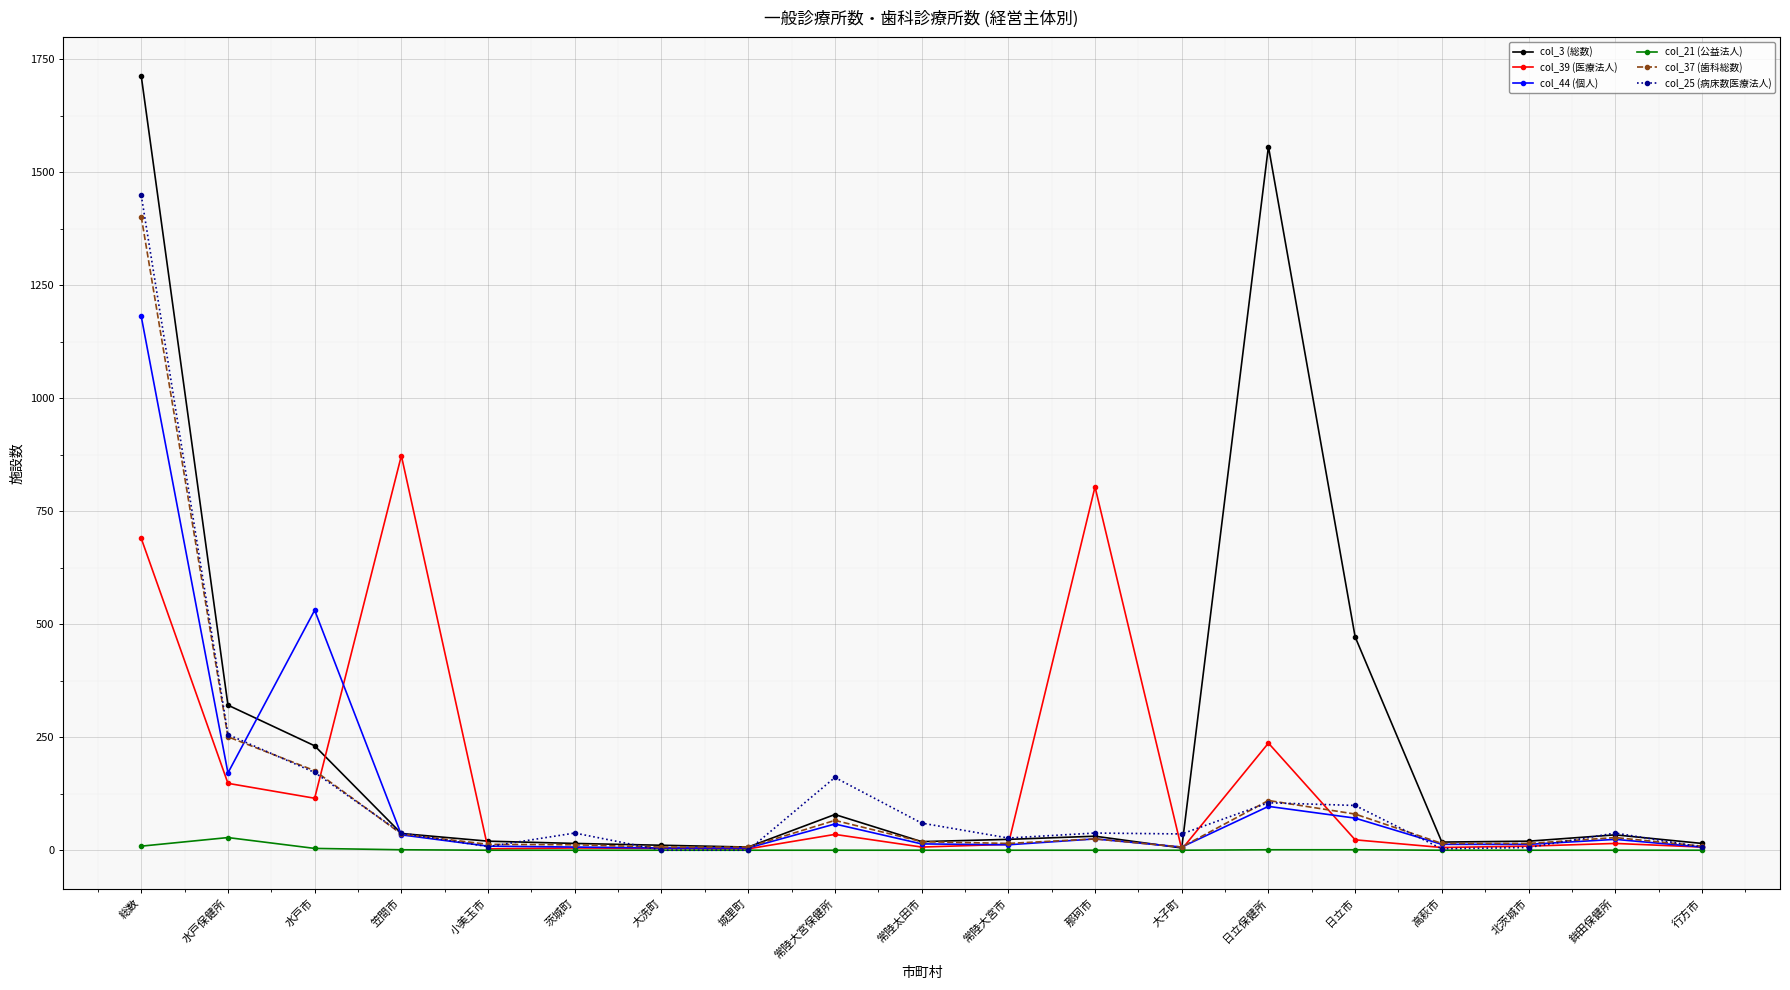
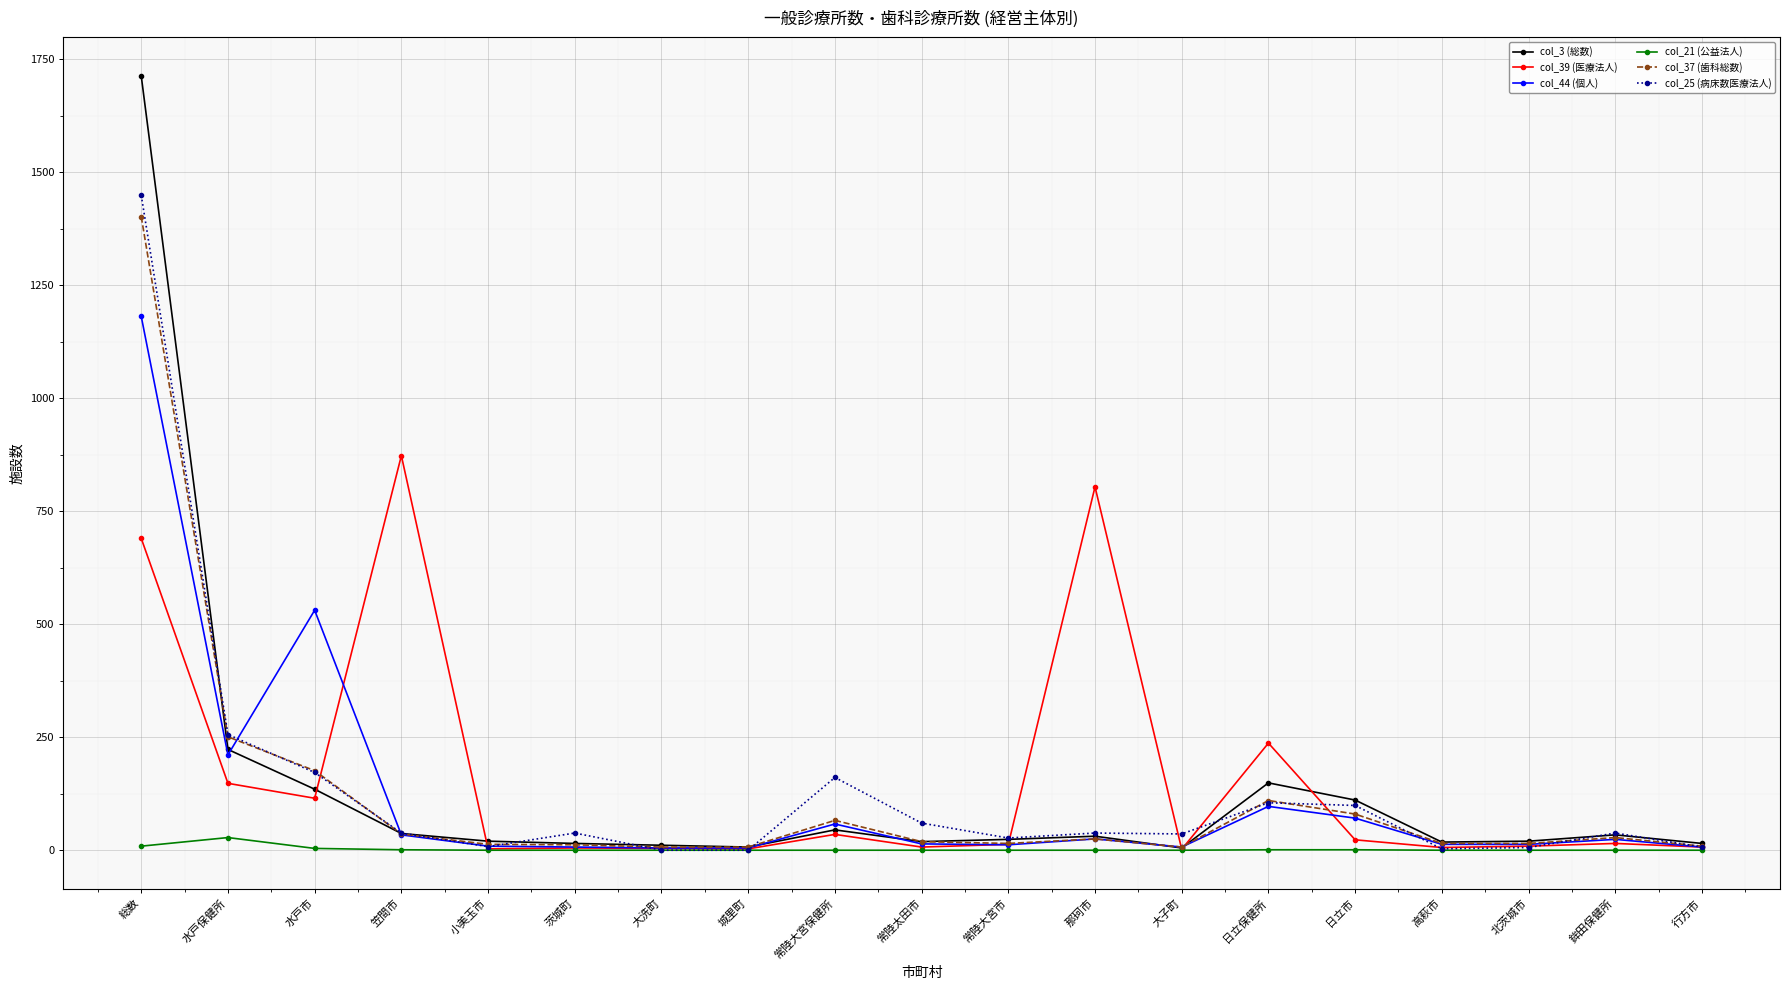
  {
    "col_3 (総数)": {
      "総数": 1710,
-     "水戸保健所": 320,
-     "水戸市": 230,
+     "水戸保健所": 220,
+     "水戸市": 140,
      "小美玉市": 20,
-     "常陸大宮保健所": 80,
+     "常陸大宮保健所": 50,
      "那珂市": 30,
-     "日立保健所": 1560,
-     "日立市": 470,
+     "日立保健所": 150,
+     "日立市": 110,
      "行方市": 20
    },
    "col_39 (医療法人)": {
      "総数": 690,
      "水戸保健所": 150,
      "水戸市": 120,
      "笠間市": 870,
      "常陸大宮保健所": 40,
      "常陸太田市": 10,
      "那珂市": 800,
      "日立保健所": 240,
      "日立市": 20,
      "鉾田保健所": 20
    },
    "col_44 (個人)": {
      "総数": 1180,
-     "水戸保健所": 170,
+     "水戸保健所": 210,
      "水戸市": 530,
      "常陸大宮保健所": 60,
      "日立保健所": 100,
      "日立市": 70
    },
    "col_21 (公益法人)": {
      "総数": 10,
      "水戸保健所": 30,
      "水戸市": 0,
      "笠間市": 0,
      "常陸大宮保健所": 0,
      "常陸太田市": 0,
      "常陸大宮市": 0,
      "那珂市": 0,
      "日立保健所": 0,
      "日立市": 0,
      "北茨城市": 0,
      "鉾田保健所": 0,
      "行方市": 0
    },
    "col_37 (歯科総数)": {
      "総数": 1400,
      "常陸大宮保健所": 70,
      "日立市": 80
    },
    "col_25 (病床数医療法人)": {
      "総数": 1450,
      "茨城町": 40,
      "常陸大宮保健所": 160,
      "常陸太田市": 60,
      "那珂市": 40,
      "大子町": 40,
      "日立市": 100
    }
  }
